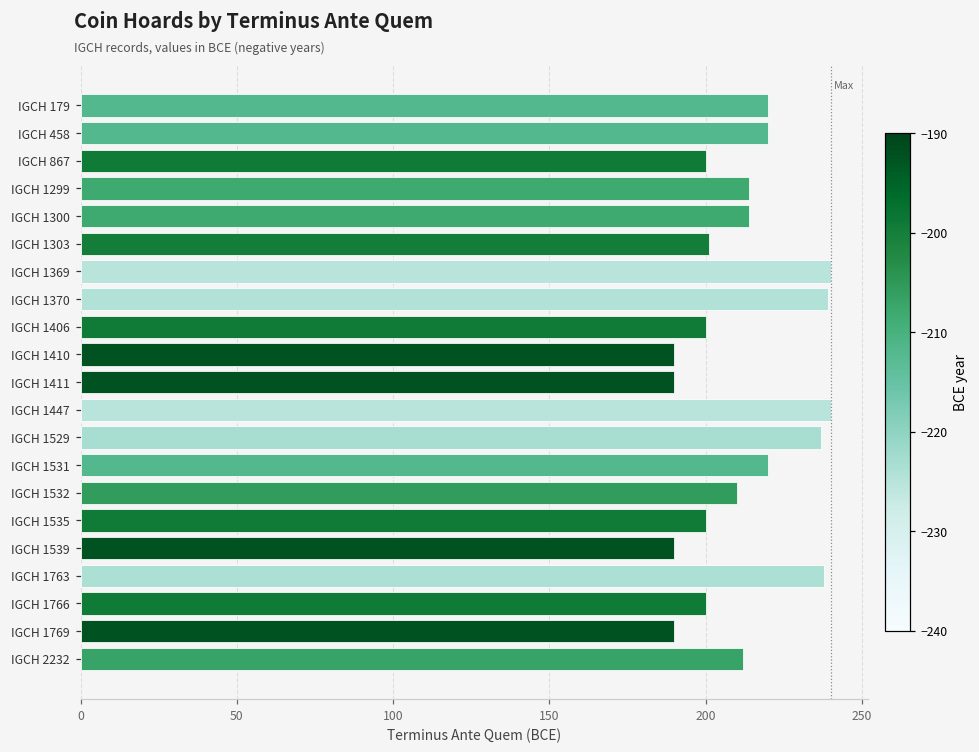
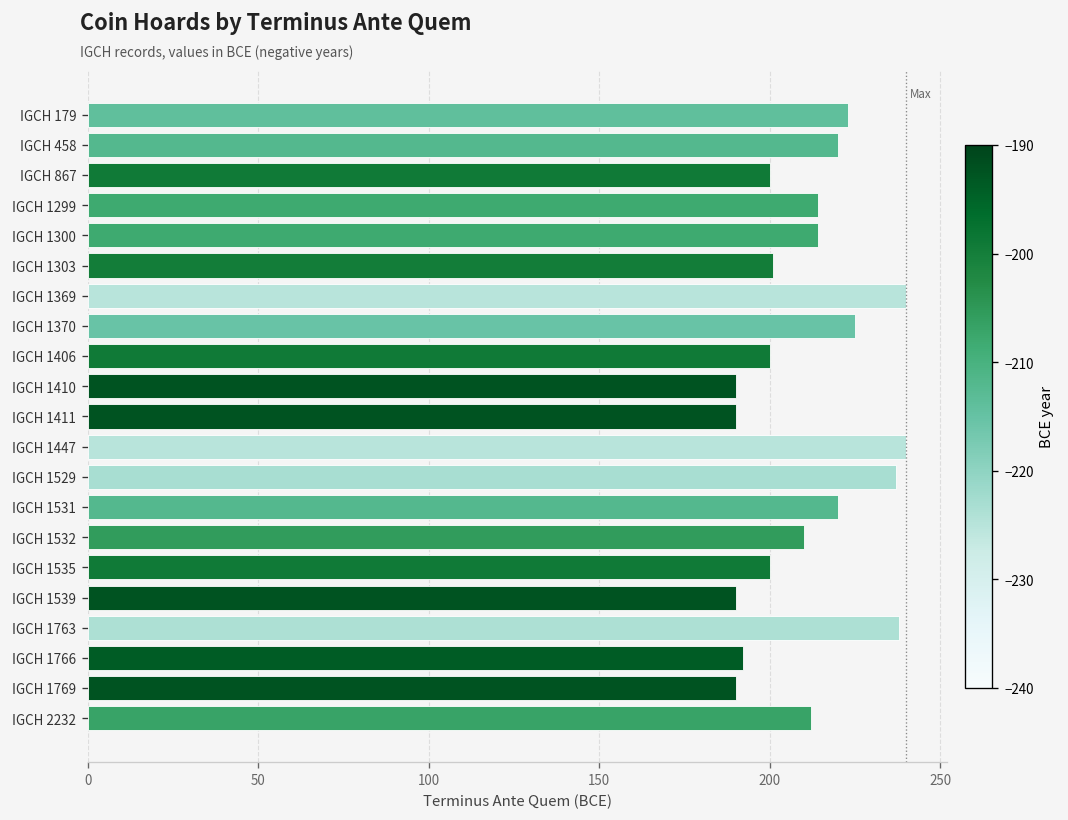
  {
-   "IGCH 179": 220,
+   "IGCH 179": 223,
    "IGCH 458": 220,
    "IGCH 867": 200,
    "IGCH 1299": 214,
    "IGCH 1300": 214,
    "IGCH 1303": 201,
    "IGCH 1369": 240,
-   "IGCH 1370": 239,
+   "IGCH 1370": 225,
    "IGCH 1406": 200,
    "IGCH 1410": 190,
    "IGCH 1411": 190,
    "IGCH 1447": 240,
    "IGCH 1529": 237,
    "IGCH 1531": 220,
    "IGCH 1532": 210,
    "IGCH 1535": 200,
    "IGCH 1539": 190,
    "IGCH 1763": 238,
-   "IGCH 1766": 200,
+   "IGCH 1766": 192,
    "IGCH 1769": 190,
    "IGCH 2232": 212
  }
